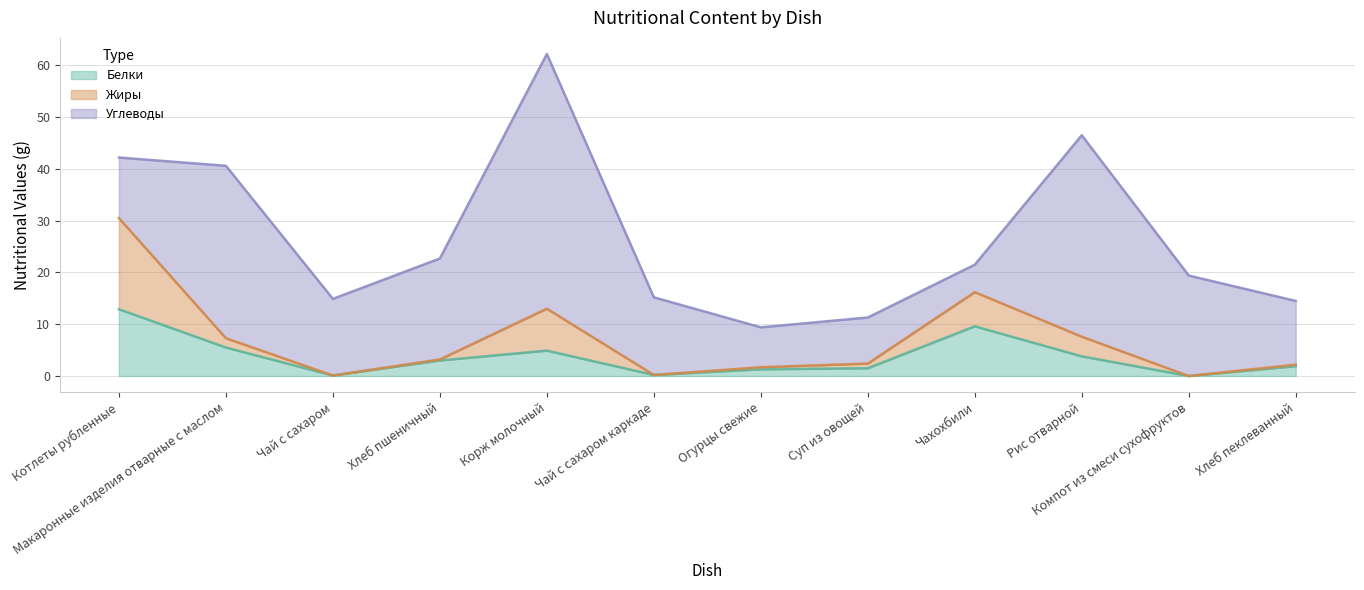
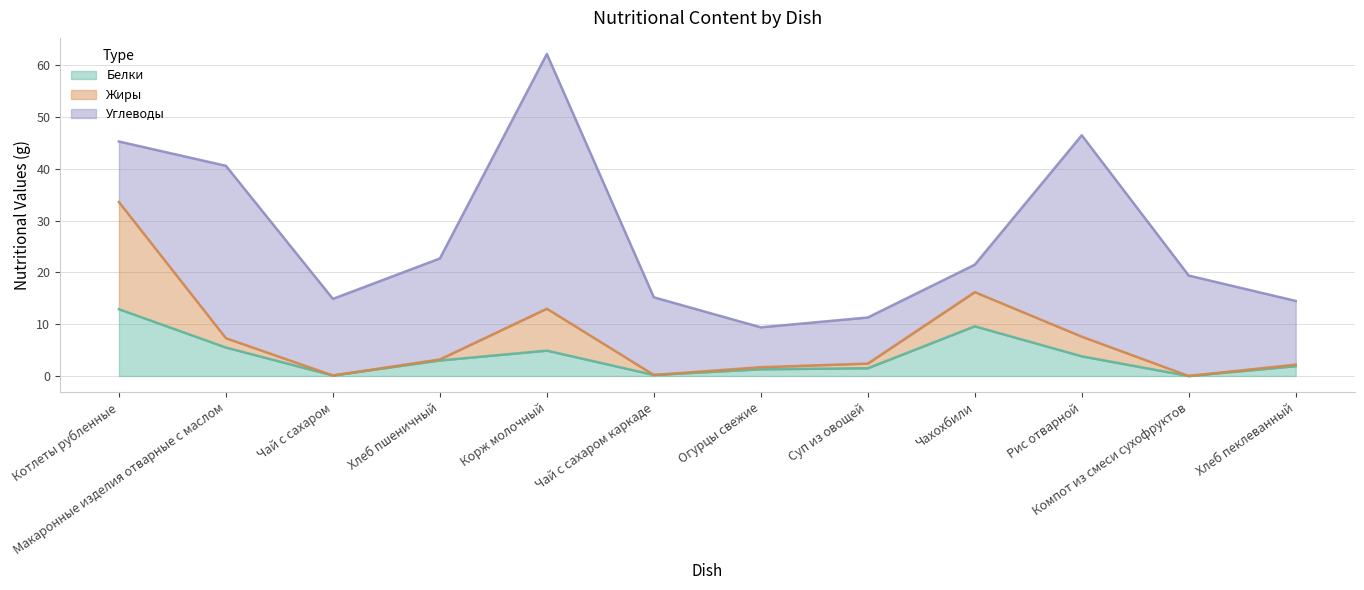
  {
    "Жиры": {
-     "Котлеты рубленные": 18,
+     "Котлеты рубленные": 21,
      "Макаронные изделия отварные с маслом": 2,
      "Корж молочный": 8,
      "Суп из овощей": 1,
      "Чахохбили": 7,
      "Рис отварной": 4
    }
  }
